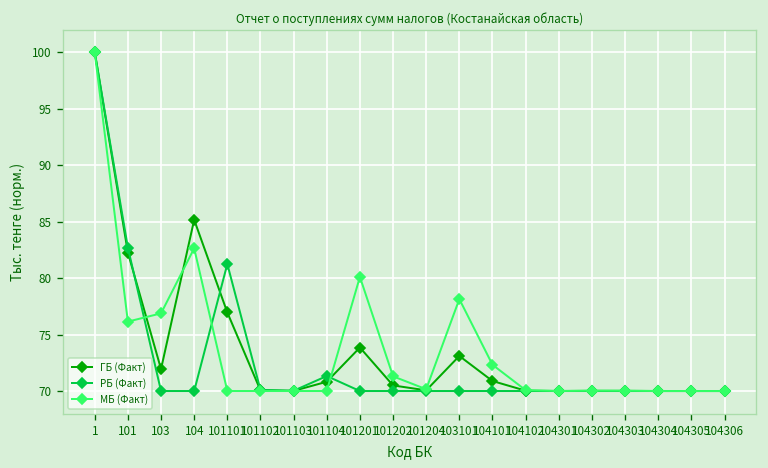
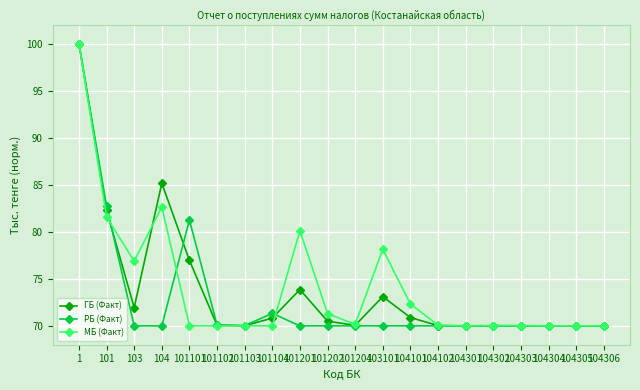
  {
    "ГБ (Факт)": {
      "101": 82,
      "103": 72,
      "104": 85
    },
    "РБ (Факт)": {
      "101": 83,
      "103": 70,
      "104": 70
    },
    "МБ (Факт)": {
-     "101": 76,
+     "101": 82,
      "103": 77,
      "104": 83
    }
  }
